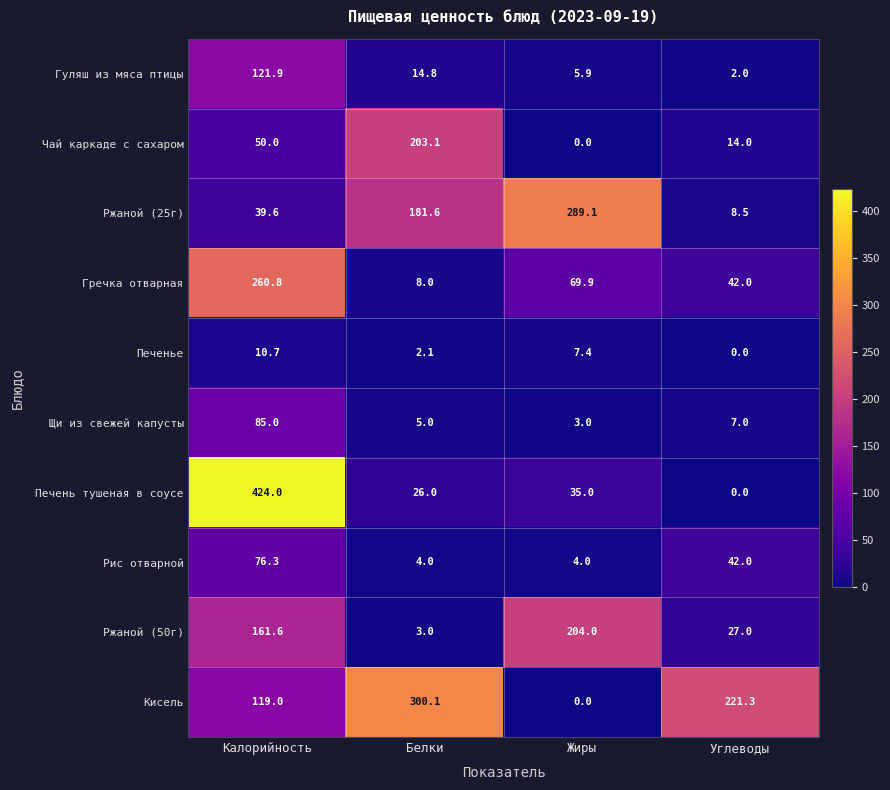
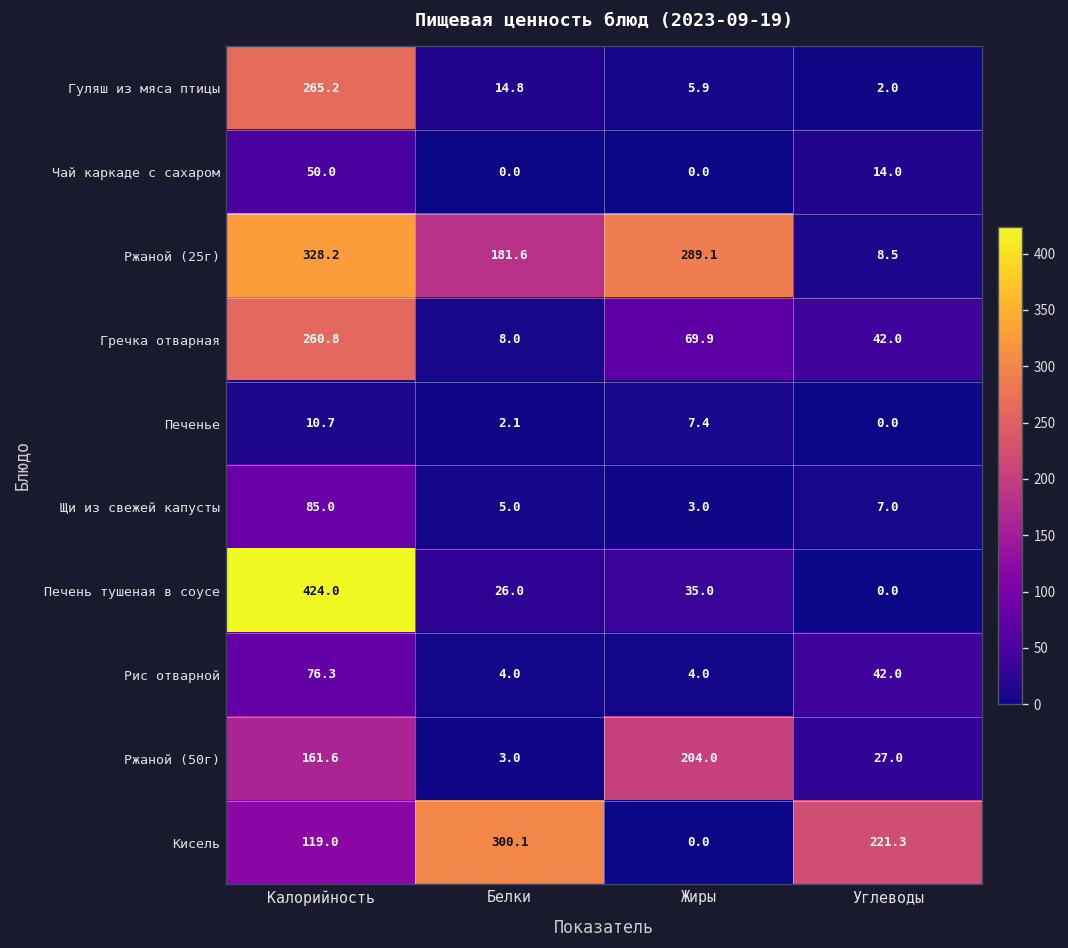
  {
    "Гуляш из мяса птицы": {
-     "Калорийность": 121.9,
+     "Калорийность": 265.2,
      "Белки": 14.8,
      "Жиры": 5.9,
      "Углеводы": 2.0
    },
    "Чай каркаде с сахаром": {
      "Калорийность": 50.0,
-     "Белки": 203.1,
+     "Белки": 0.0,
      "Жиры": 0.0,
      "Углеводы": 14.0
    },
    "Ржаной (25г)": {
-     "Калорийность": 39.6,
+     "Калорийность": 328.2,
      "Белки": 181.6,
      "Жиры": 289.1,
      "Углеводы": 8.5
    },
    "Гречка отварная": {
      "Калорийность": 260.8,
      "Белки": 8.0,
      "Жиры": 69.9,
      "Углеводы": 42.0
    },
    "Печенье": {
      "Калорийность": 10.7,
      "Белки": 2.1,
      "Жиры": 7.4,
      "Углеводы": 0.0
    },
    "Щи из свежей капусты": {
      "Калорийность": 85.0,
      "Белки": 5.0,
      "Жиры": 3.0,
      "Углеводы": 7.0
    },
    "Печень тушеная в соусе": {
      "Калорийность": 424.0,
      "Белки": 26.0,
      "Жиры": 35.0,
      "Углеводы": 0.0
    },
    "Рис отварной": {
      "Калорийность": 76.3,
      "Белки": 4.0,
      "Жиры": 4.0,
      "Углеводы": 42.0
    },
    "Ржаной (50г)": {
      "Калорийность": 161.6,
      "Белки": 3.0,
      "Жиры": 204.0,
      "Углеводы": 27.0
    },
    "Кисель": {
      "Калорийность": 119.0,
      "Белки": 300.1,
      "Жиры": 0.0,
      "Углеводы": 221.3
    }
  }
